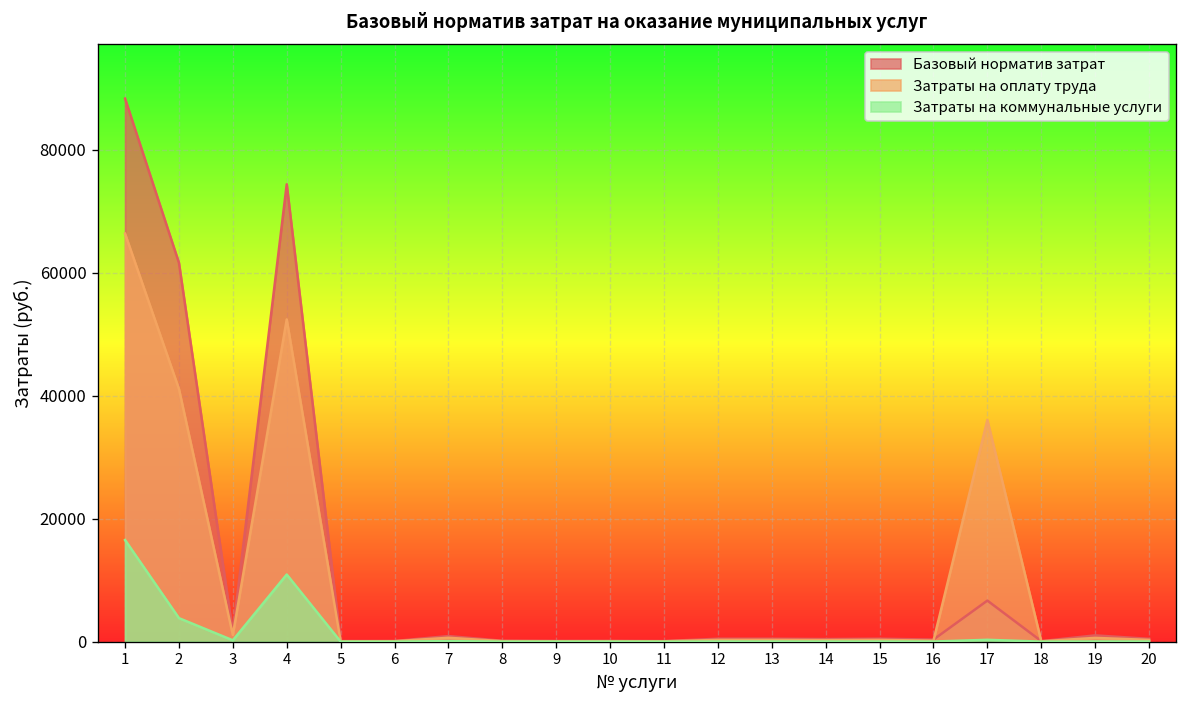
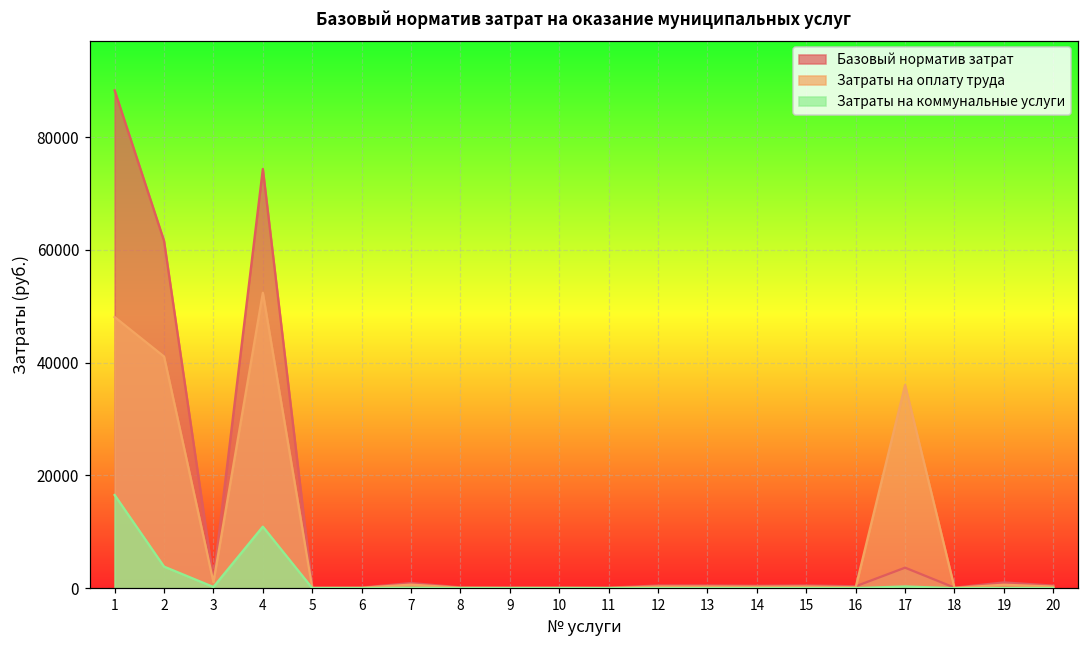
  {
    "Базовый норматив затрат": {
      "1": 88000,
      "2": 62000,
      "4": 74000,
-     "17": 7000
+     "17": 4000
    },
    "Затраты на оплату труда": {
-     "1": 66000,
+     "1": 48000,
      "2": 41000,
      "4": 52000,
      "17": 36000
    },
    "Затраты на коммунальные услуги": {
      "1": 17000,
      "2": 4000,
      "3": 0,
      "4": 11000,
      "7": 0,
      "17": 0,
      "19": 0
    }
  }
